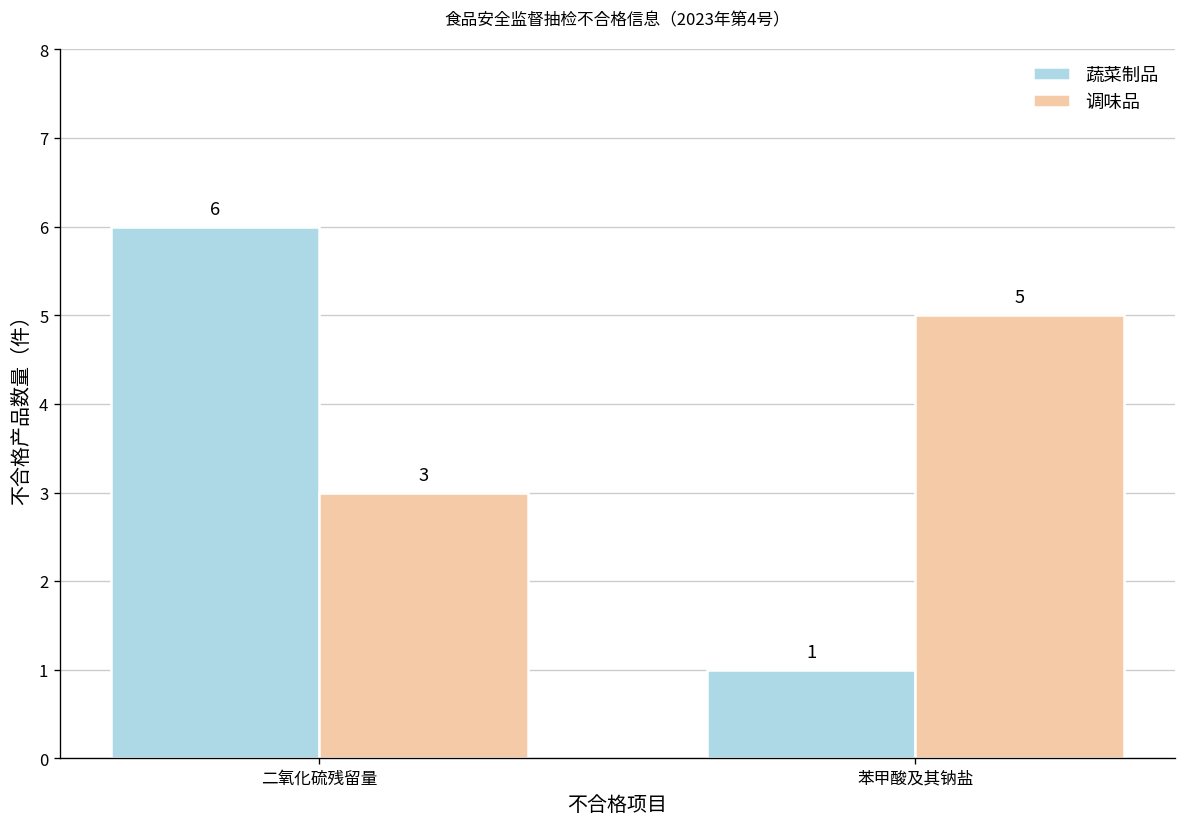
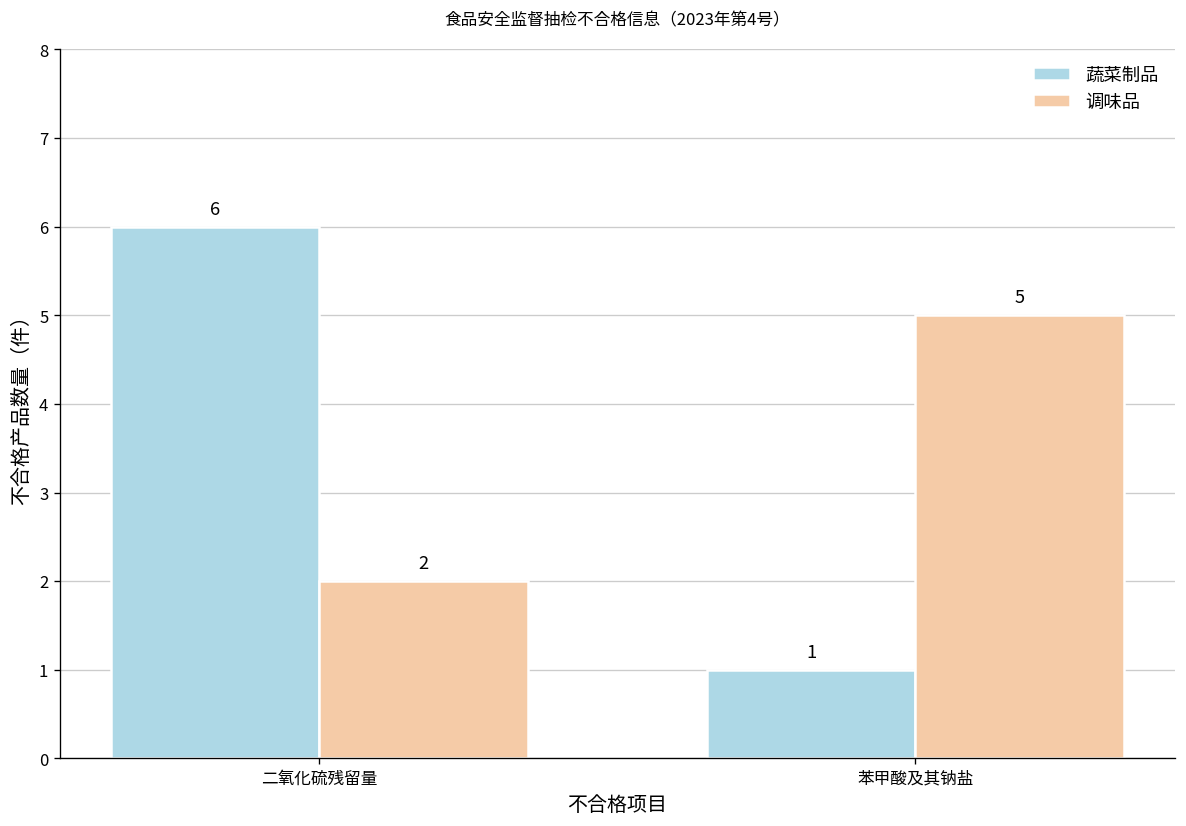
  {
    "蔬菜制品": {
      "二氧化硫残留量": 6,
      "苯甲酸及其钠盐": 1
    },
    "调味品": {
-     "二氧化硫残留量": 3,
+     "二氧化硫残留量": 2,
      "苯甲酸及其钠盐": 5
    }
  }
